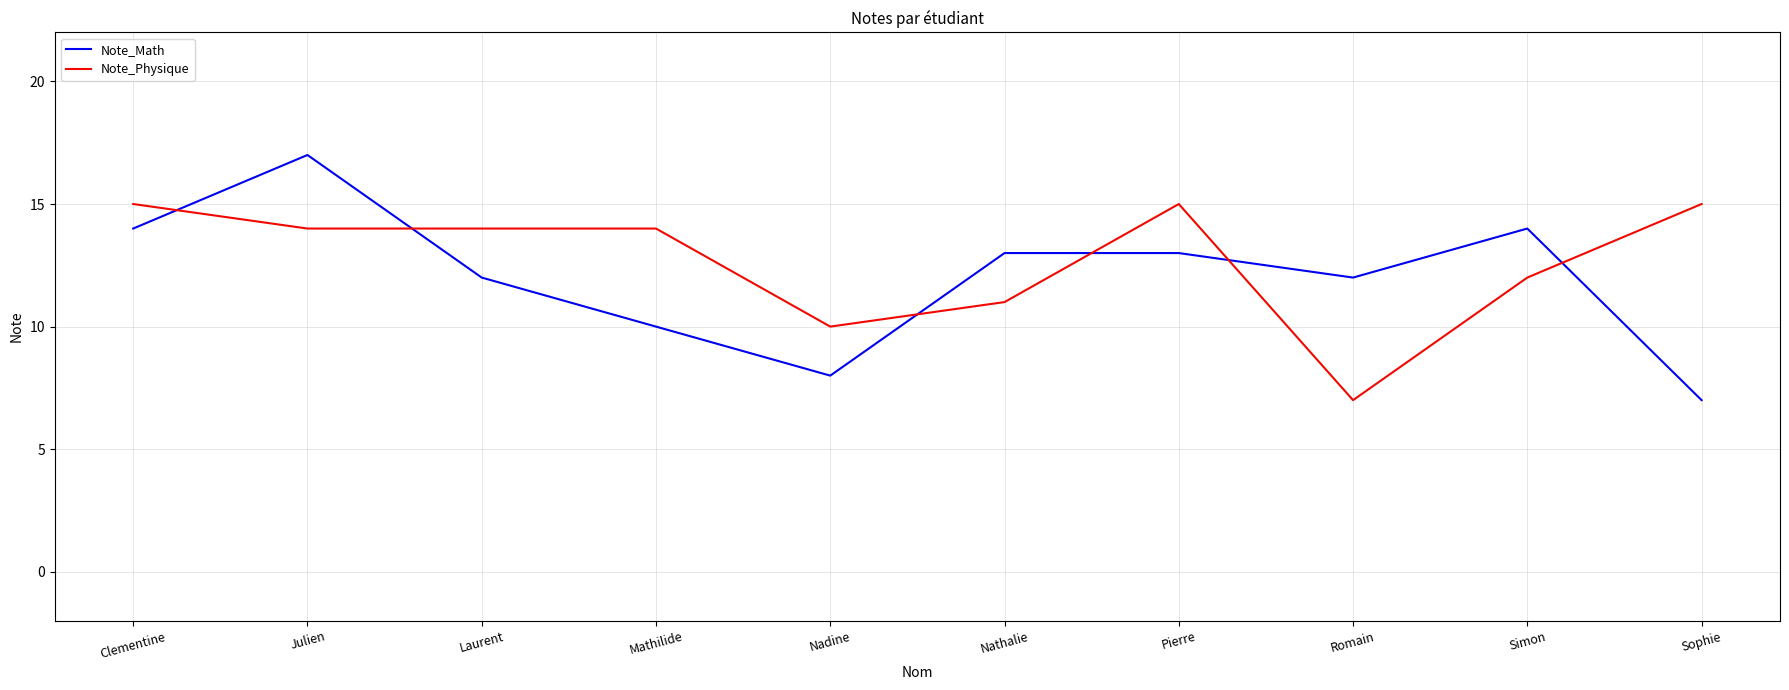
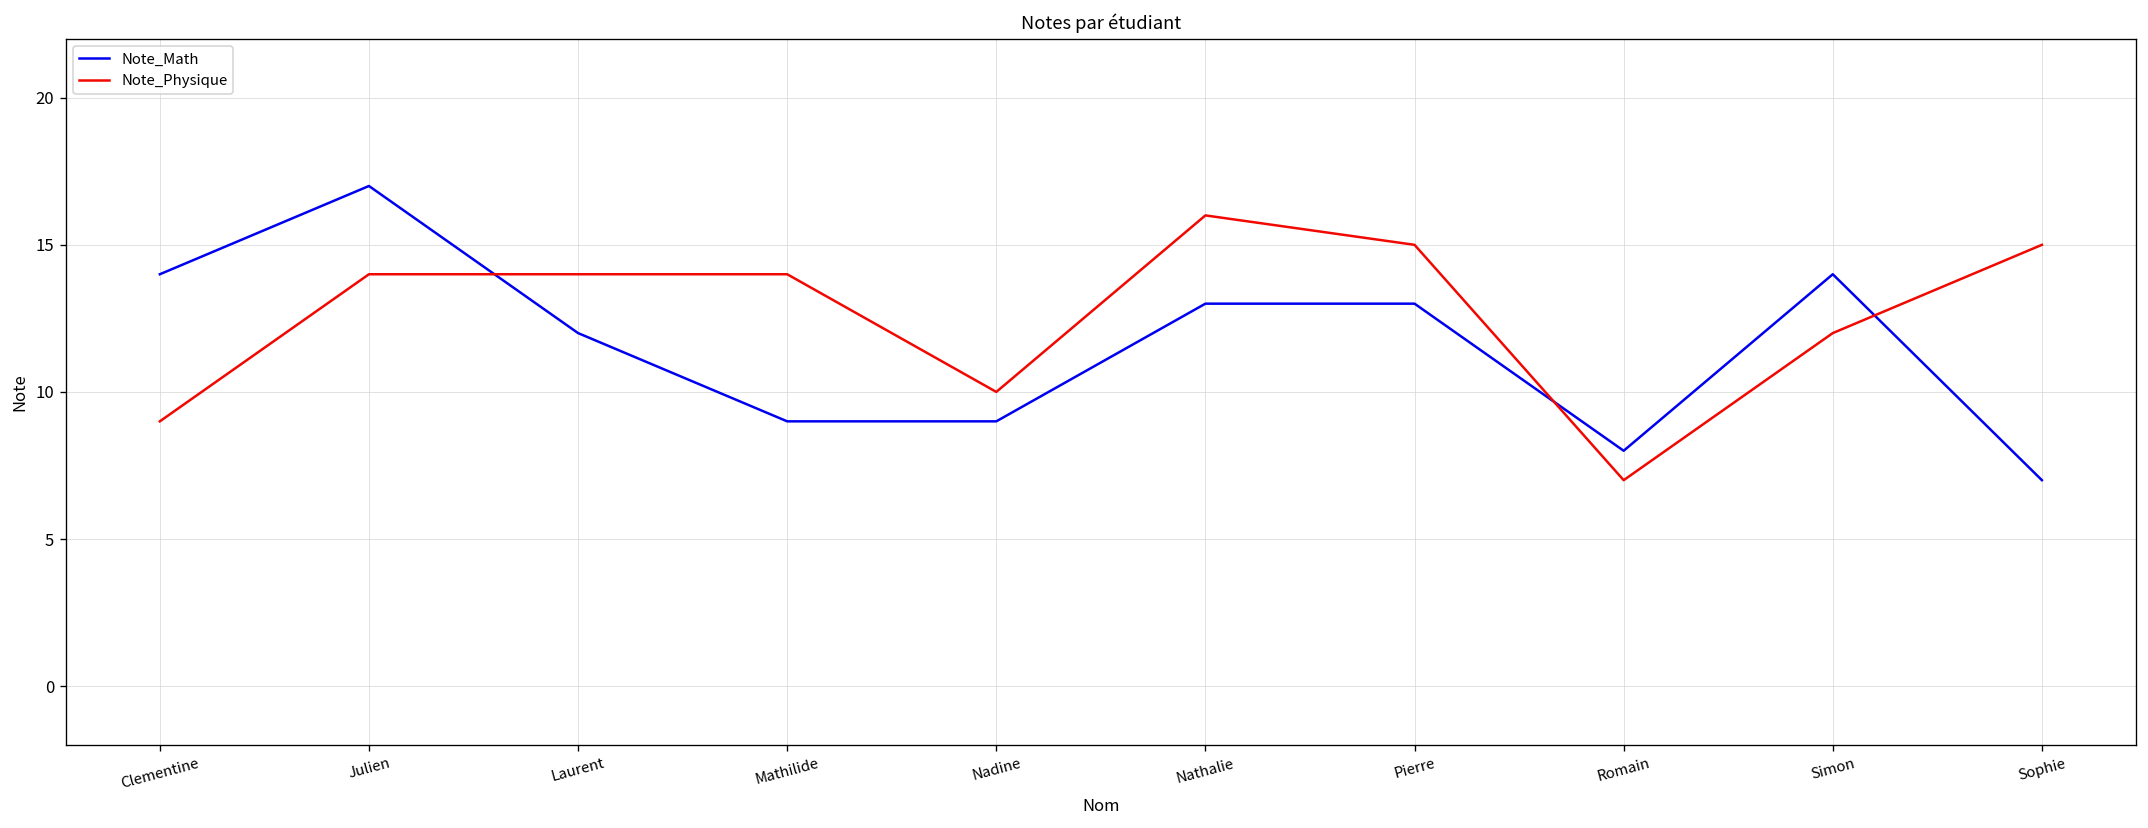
  {
    "Note_Math": {
      "Clementine": 14,
      "Julien": 17,
      "Laurent": 12,
-     "Mathilide": 10,
-     "Nadine": 8,
+     "Mathilide": 9,
+     "Nadine": 9,
      "Nathalie": 13,
      "Pierre": 13,
-     "Romain": 12,
+     "Romain": 8,
      "Simon": 14,
      "Sophie": 7
    },
    "Note_Physique": {
-     "Clementine": 15,
+     "Clementine": 9,
      "Julien": 14,
      "Laurent": 14,
      "Mathilide": 14,
      "Nadine": 10,
-     "Nathalie": 11,
+     "Nathalie": 16,
      "Pierre": 15,
      "Romain": 7,
      "Simon": 12,
      "Sophie": 15
    }
  }
